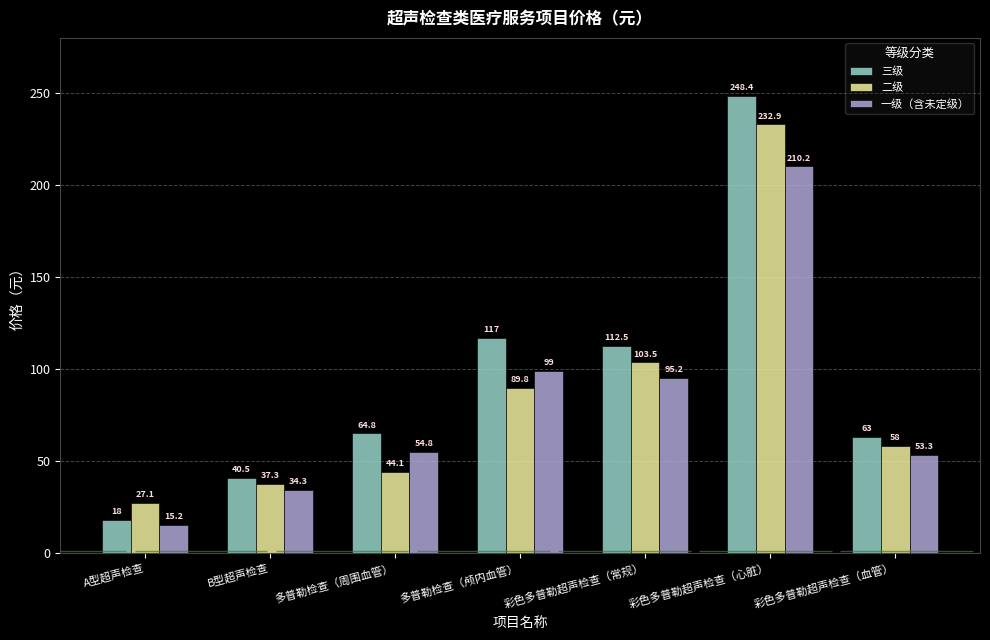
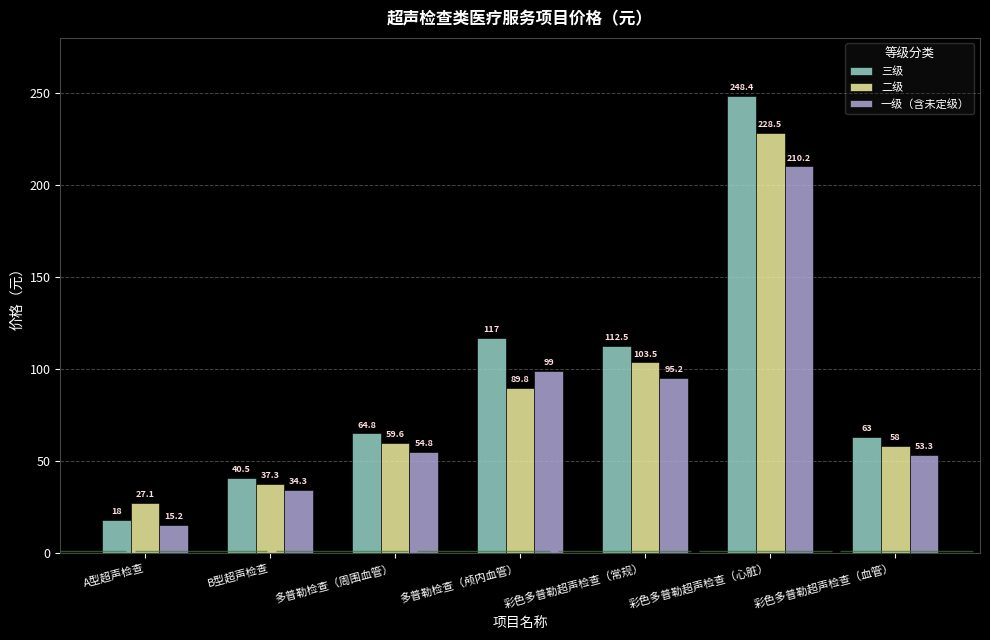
  {
    "二级": {
      "A型超声检查": 27.1,
      "B型超声检查": 37.3,
-     "多普勒检查（周围血管）": 44.1,
+     "多普勒检查（周围血管）": 59.6,
      "多普勒检查（颅内血管）": 89.8,
      "彩色多普勒超声检查（常规）": 103.5,
-     "彩色多普勒超声检查（心脏）": 232.9,
+     "彩色多普勒超声检查（心脏）": 228.5,
      "彩色多普勒超声检查（血管）": 58
    }
  }
